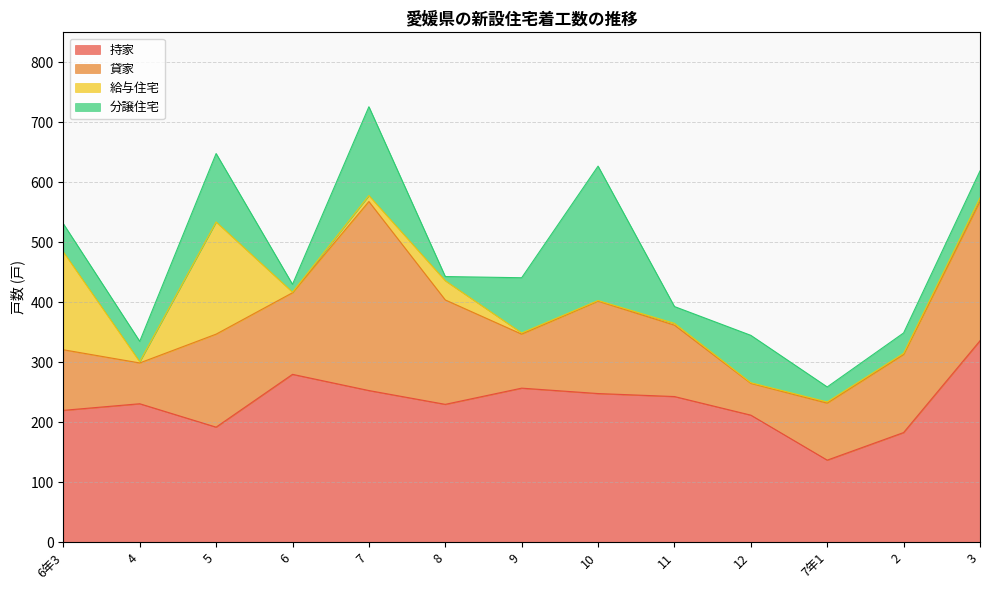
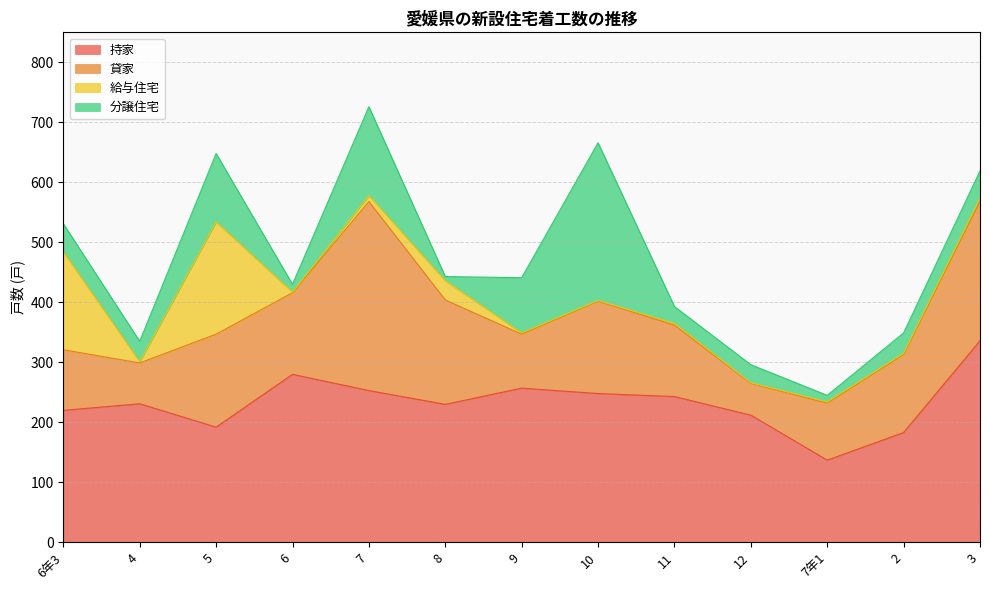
  {
    "給与住宅": {
      "6年3": 160,
      "5": 190,
      "7": 10,
      "8": 30,
      "3": 10
    },
    "分譲住宅": {
      "6年3": 50,
      "4": 30,
      "5": 110,
      "6": 10,
      "7": 150,
      "8": 10,
      "9": 90,
-     "10": 220,
+     "10": 260,
      "11": 30,
-     "12": 80,
-     "7年1": 30,
+     "12": 30,
+     "7年1": 10,
      "2": 30,
      "3": 50
    }
  }
